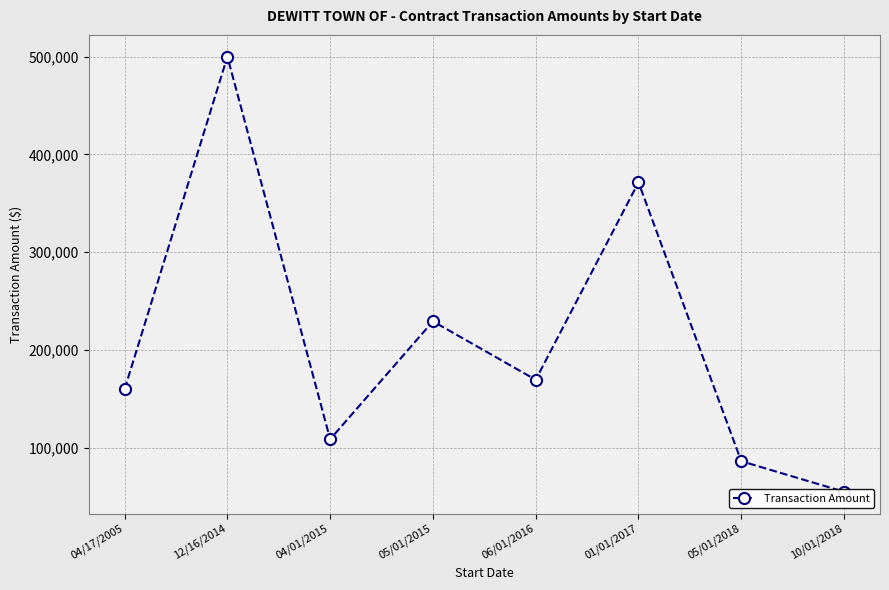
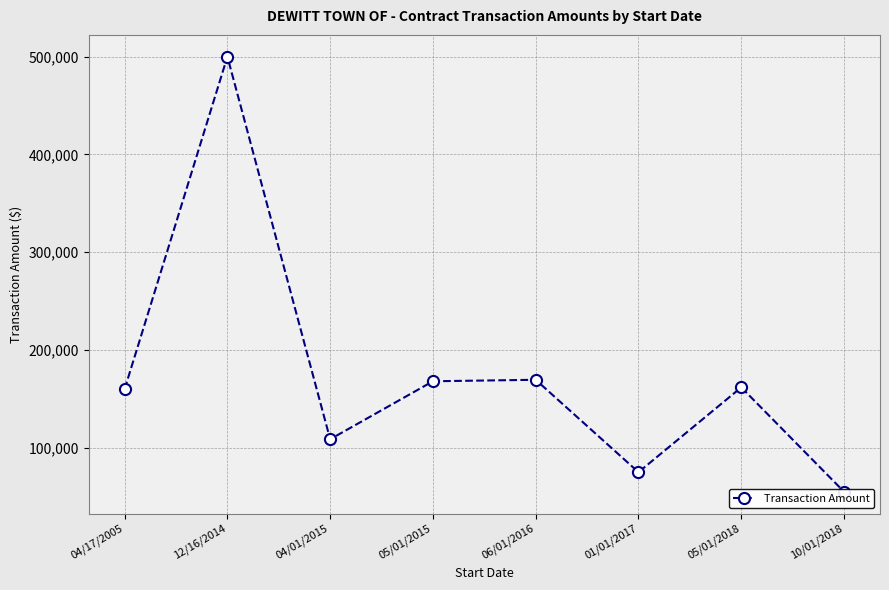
  {
    "04/17/2005": "160,000",
    "12/16/2014": "500,000",
    "04/01/2015": "110,000",
-   "05/01/2015": "230,000",
+   "05/01/2015": "170,000",
    "06/01/2016": "170,000",
-   "01/01/2017": "370,000",
-   "05/01/2018": "90,000"
+   "01/01/2017": "80,000",
+   "05/01/2018": "160,000"
  }
